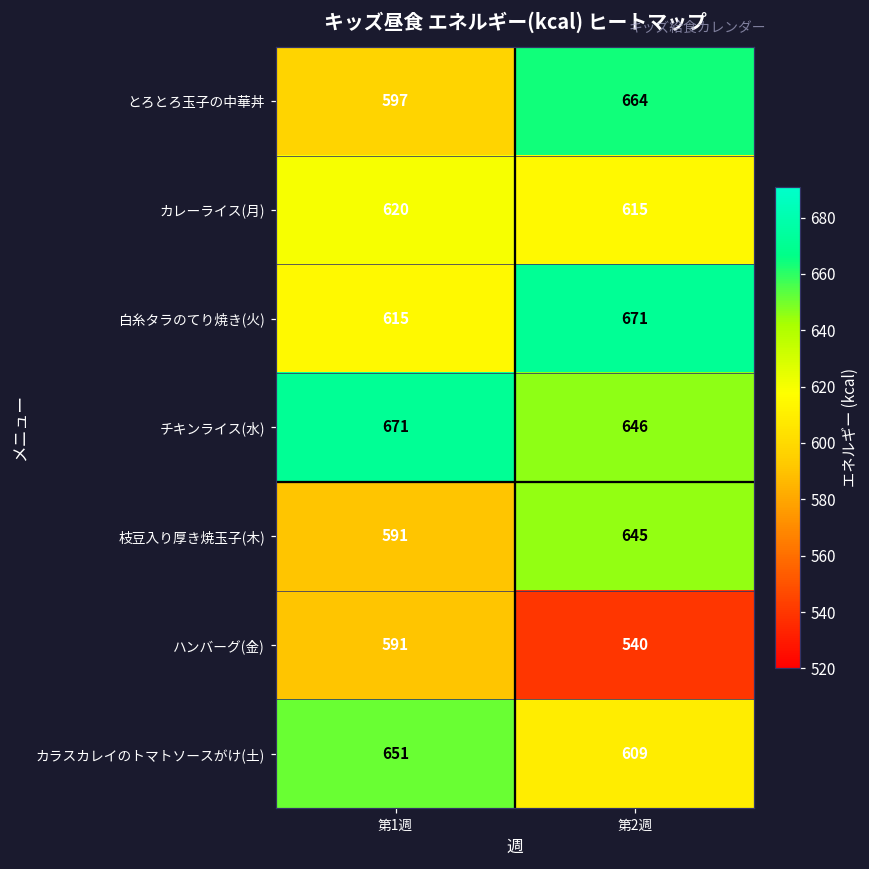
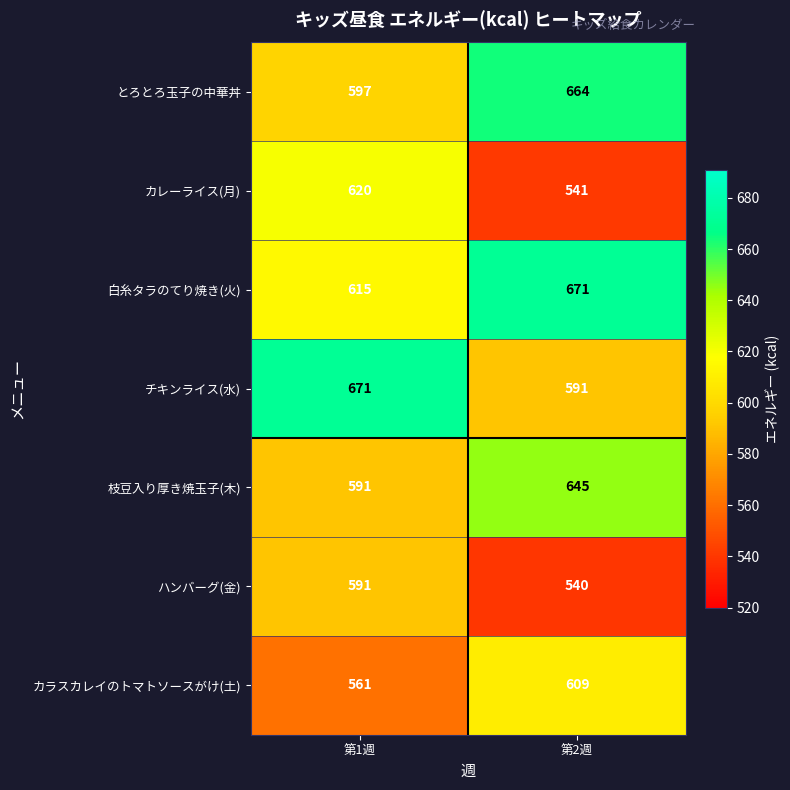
  {
    "とろとろ玉子の中華丼": {
      "第1週": 597,
      "第2週": 664
    },
    "カレーライス(月)": {
      "第1週": 620,
-     "第2週": 615
+     "第2週": 541
    },
    "白糸タラのてり焼き(火)": {
      "第1週": 615,
      "第2週": 671
    },
    "チキンライス(水)": {
      "第1週": 671,
-     "第2週": 646
+     "第2週": 591
    },
    "枝豆入り厚き焼玉子(木)": {
      "第1週": 591,
      "第2週": 645
    },
    "ハンバーグ(金)": {
      "第1週": 591,
      "第2週": 540
    },
    "カラスカレイのトマトソースがけ(土)": {
-     "第1週": 651,
+     "第1週": 561,
      "第2週": 609
    }
  }
